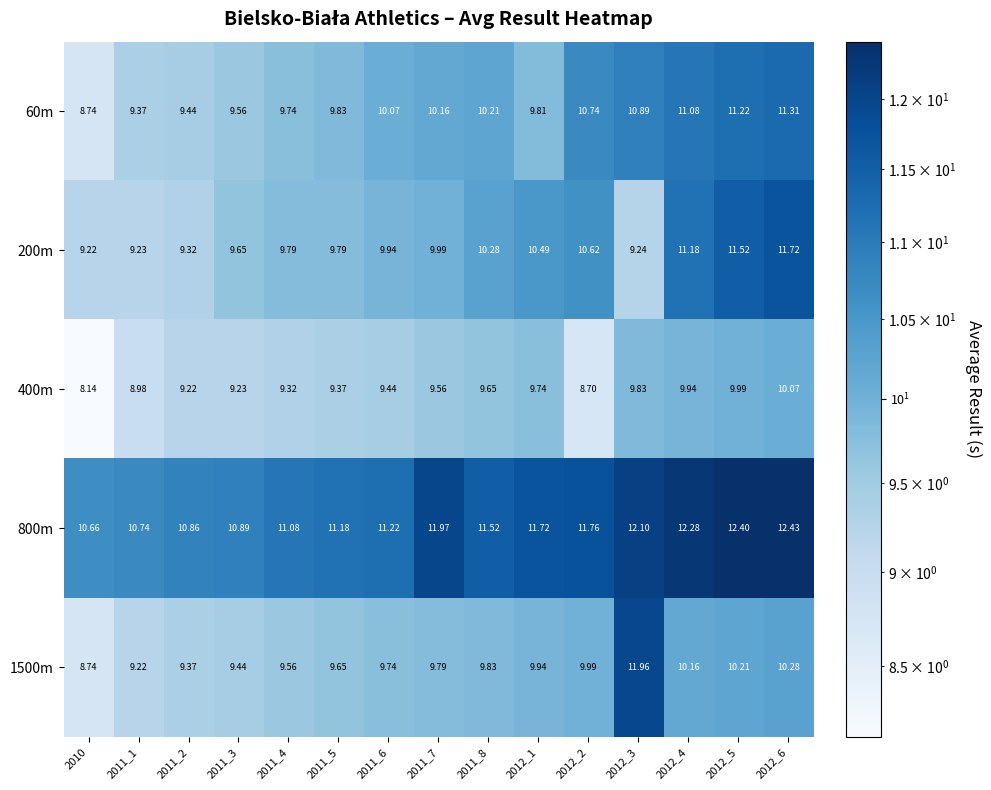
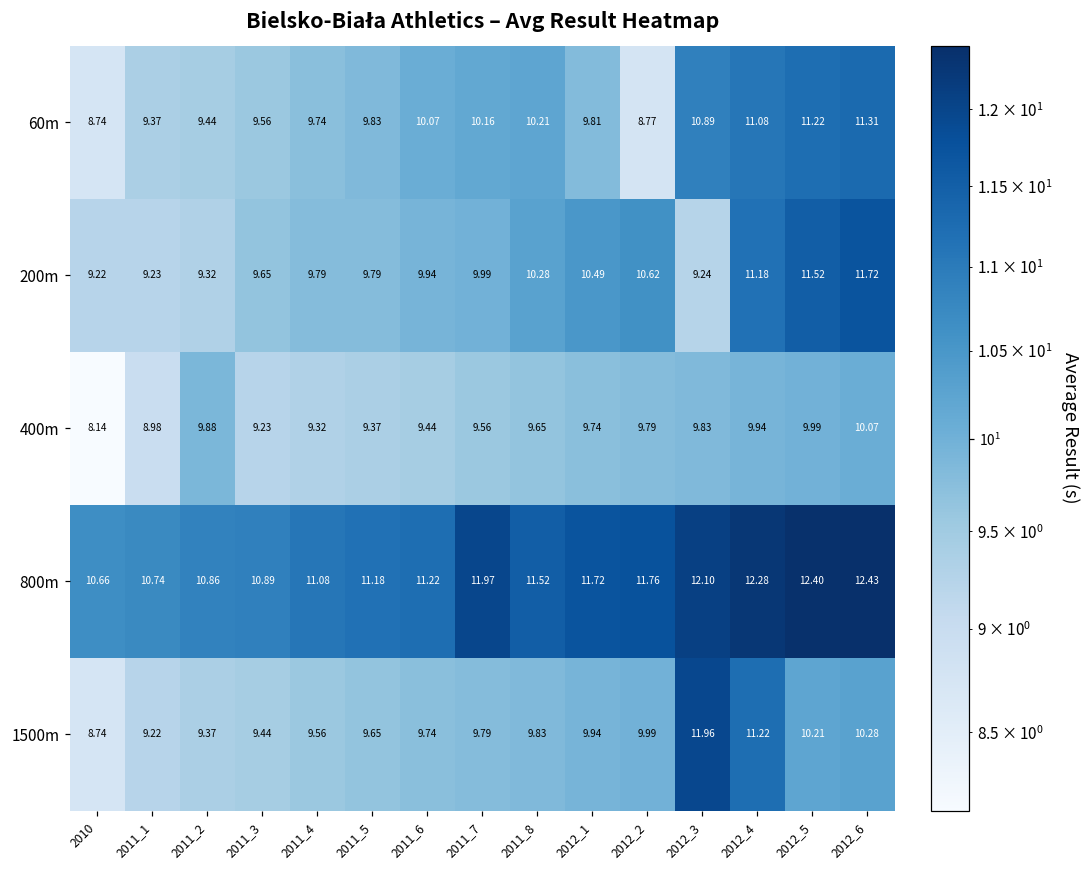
  {
    "60m": {
      "2010": 8.74,
      "2011_1": 9.37,
      "2011_2": 9.44,
      "2011_3": 9.56,
      "2011_4": 9.74,
      "2011_5": 9.83,
      "2011_6": 10.07,
      "2011_7": 10.16,
      "2011_8": 10.21,
      "2012_1": 9.81,
-     "2012_2": 10.74,
+     "2012_2": 8.77,
      "2012_3": 10.89,
      "2012_4": 11.08,
      "2012_5": 11.22,
      "2012_6": 11.31
    },
    "200m": {
      "2010": 9.22,
      "2011_1": 9.23,
      "2011_2": 9.32,
      "2011_3": 9.65,
      "2011_4": 9.79,
      "2011_5": 9.79,
      "2011_6": 9.94,
      "2011_7": 9.99,
      "2011_8": 10.28,
      "2012_1": 10.49,
      "2012_2": 10.62,
      "2012_3": 9.24,
      "2012_4": 11.18,
      "2012_5": 11.52,
      "2012_6": 11.72
    },
    "400m": {
      "2010": 8.14,
      "2011_1": 8.98,
-     "2011_2": 9.22,
+     "2011_2": 9.88,
      "2011_3": 9.23,
      "2011_4": 9.32,
      "2011_5": 9.37,
      "2011_6": 9.44,
      "2011_7": 9.56,
      "2011_8": 9.65,
      "2012_1": 9.74,
-     "2012_2": 8.70,
+     "2012_2": 9.79,
      "2012_3": 9.83,
      "2012_4": 9.94,
      "2012_5": 9.99,
      "2012_6": 10.07
    },
    "800m": {
      "2010": 10.66,
      "2011_1": 10.74,
      "2011_2": 10.86,
      "2011_3": 10.89,
      "2011_4": 11.08,
      "2011_5": 11.18,
      "2011_6": 11.22,
      "2011_7": 11.97,
      "2011_8": 11.52,
      "2012_1": 11.72,
      "2012_2": 11.76,
      "2012_3": 12.10,
      "2012_4": 12.28,
      "2012_5": 12.40,
      "2012_6": 12.43
    },
    "1500m": {
      "2010": 8.74,
      "2011_1": 9.22,
      "2011_2": 9.37,
      "2011_3": 9.44,
      "2011_4": 9.56,
      "2011_5": 9.65,
      "2011_6": 9.74,
      "2011_7": 9.79,
      "2011_8": 9.83,
      "2012_1": 9.94,
      "2012_2": 9.99,
      "2012_3": 11.96,
-     "2012_4": 10.16,
+     "2012_4": 11.22,
      "2012_5": 10.21,
      "2012_6": 10.28
    }
  }
